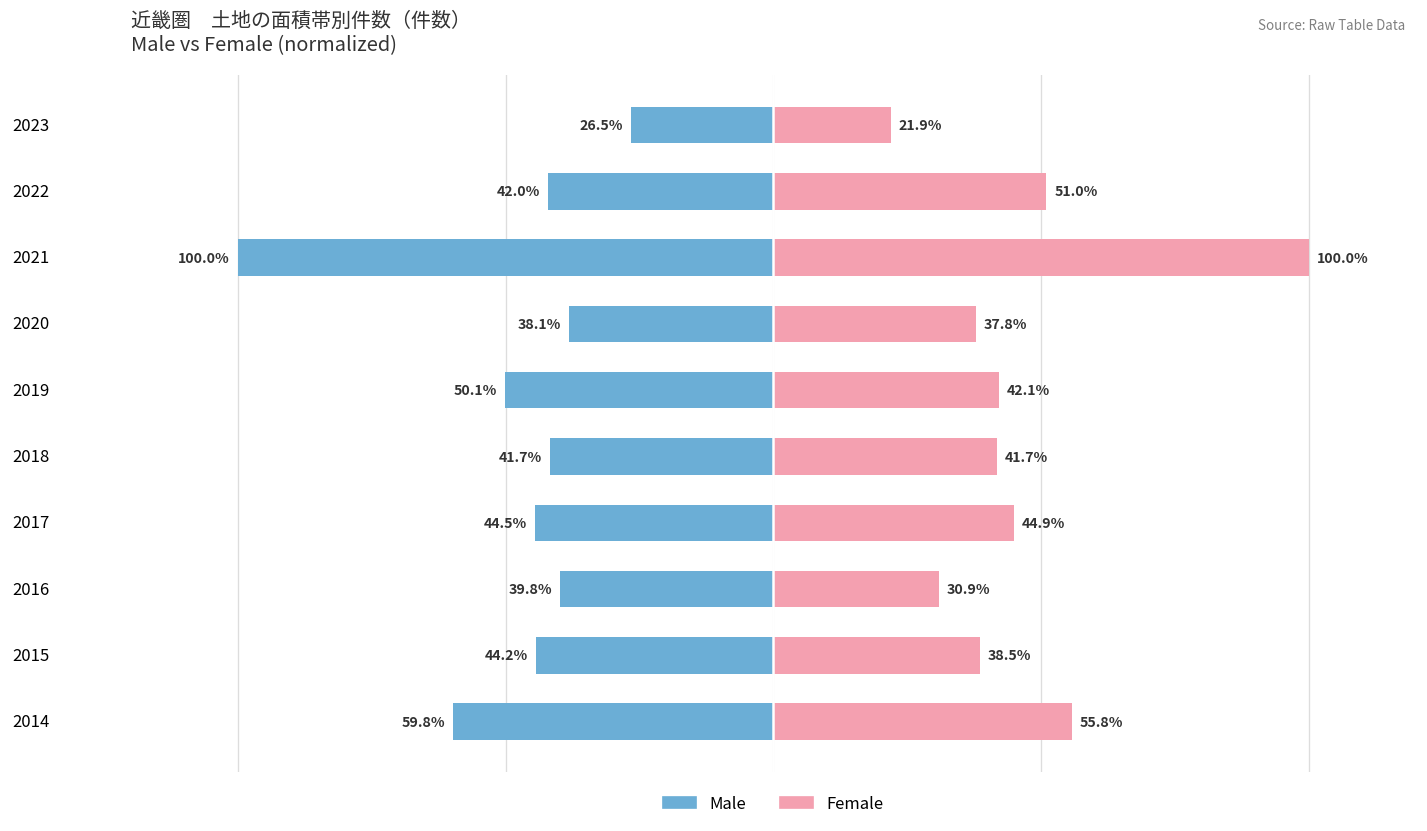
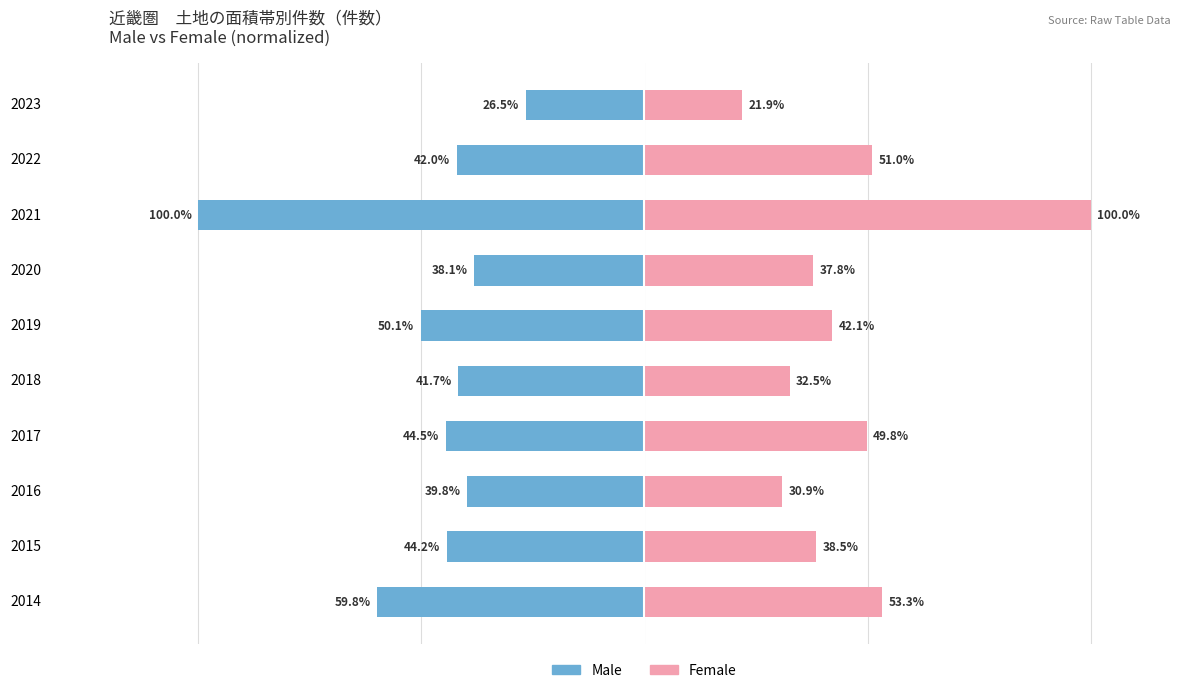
  {
    "Female": {
      "2023": "21.9%",
      "2022": "51.0%",
      "2021": "100.0%",
      "2020": "37.8%",
      "2019": "42.1%",
-     "2018": "41.7%",
-     "2017": "44.9%",
+     "2018": "32.5%",
+     "2017": "49.8%",
      "2016": "30.9%",
      "2015": "38.5%",
-     "2014": "55.8%"
+     "2014": "53.3%"
    }
  }
